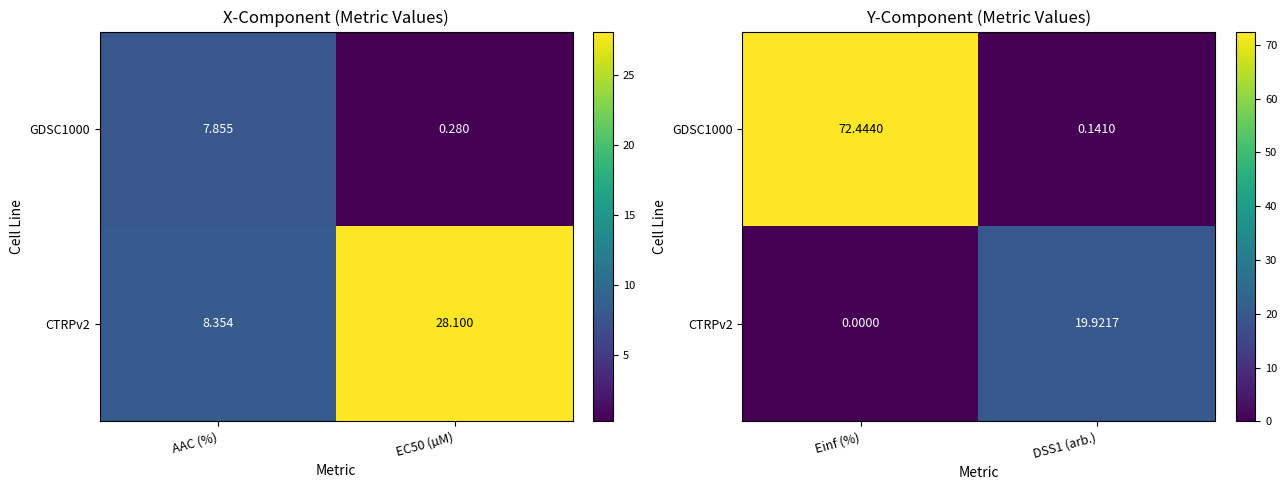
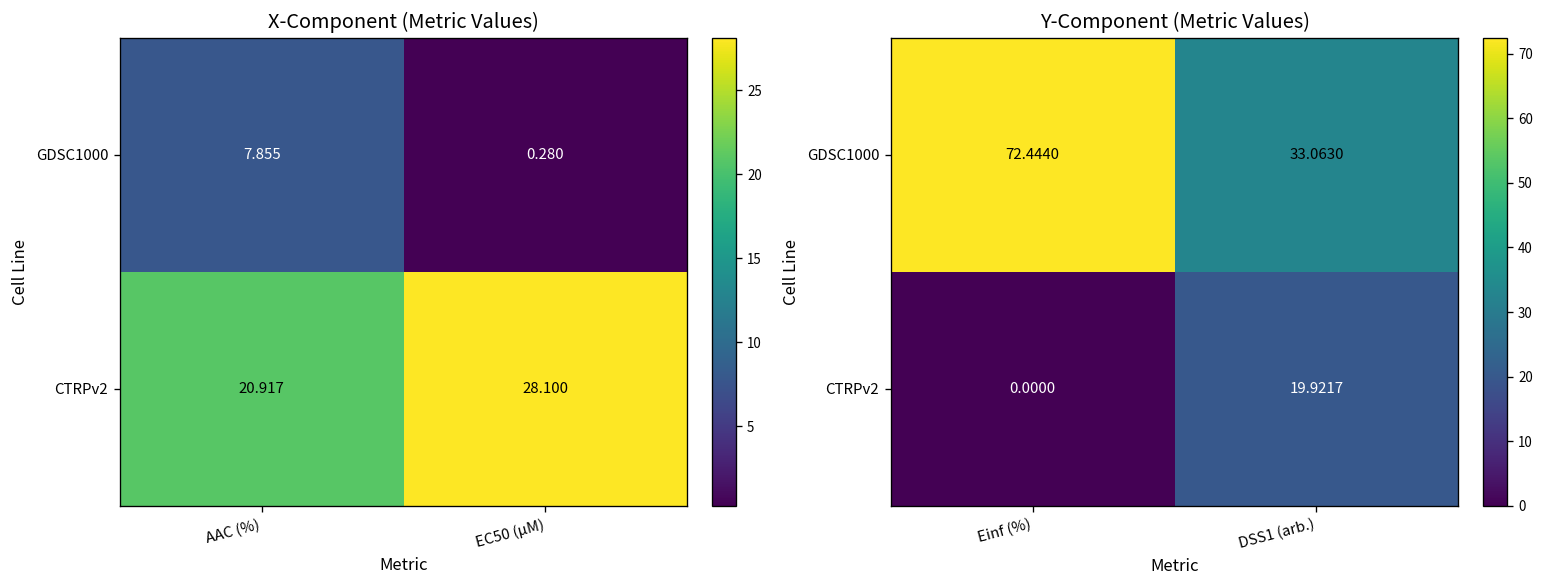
  {
    "X-Component (Metric Values)": {
      "GDSC1000": {
        "AAC (%)": 7.855,
        "EC50 (µM)": 0.280
      },
      "CTRPv2": {
-       "AAC (%)": 8.354,
+       "AAC (%)": 20.917,
        "EC50 (µM)": 28.100
      }
    },
    "Y-Component (Metric Values)": {
      "GDSC1000": {
        "Einf (%)": 72.4440,
-       "DSS1 (arb.)": 0.1410
+       "DSS1 (arb.)": 33.0630
      },
      "CTRPv2": {
        "Einf (%)": 0.0000,
        "DSS1 (arb.)": 19.9217
      }
    }
  }
